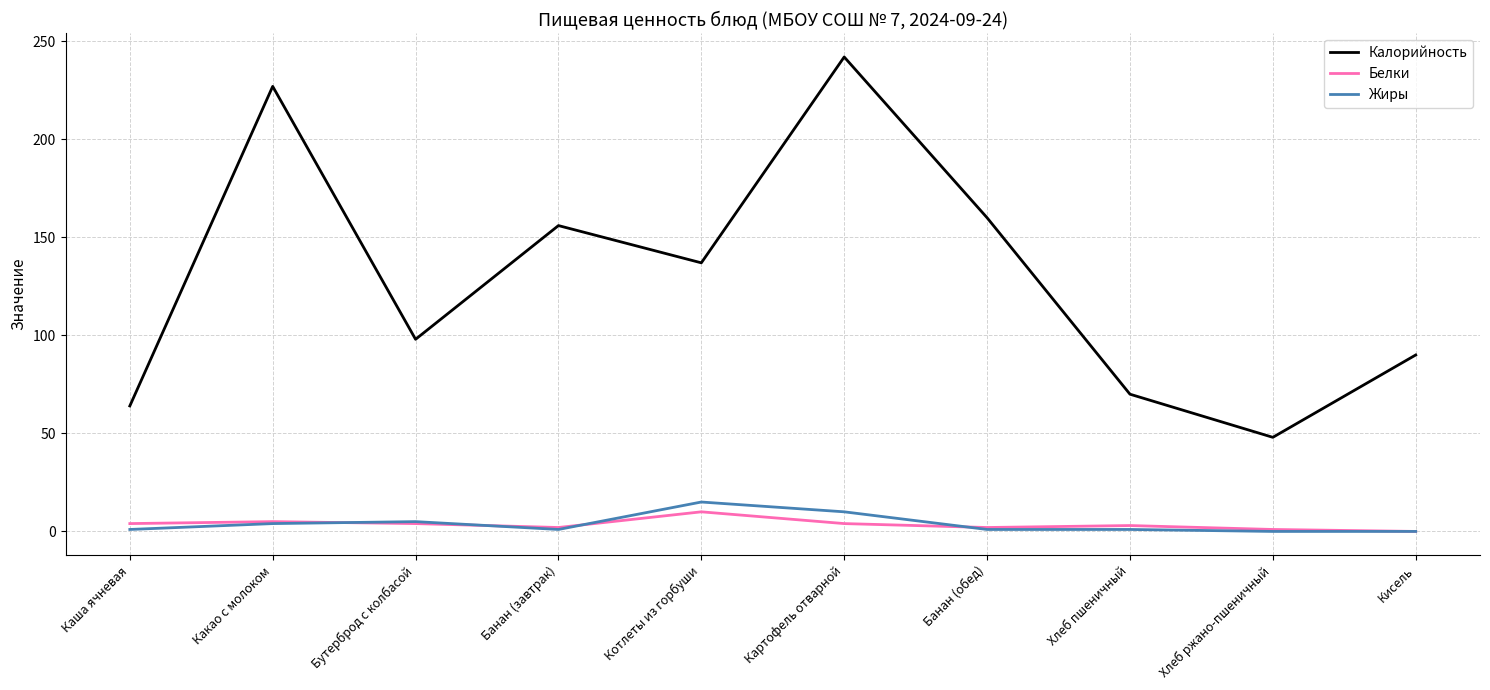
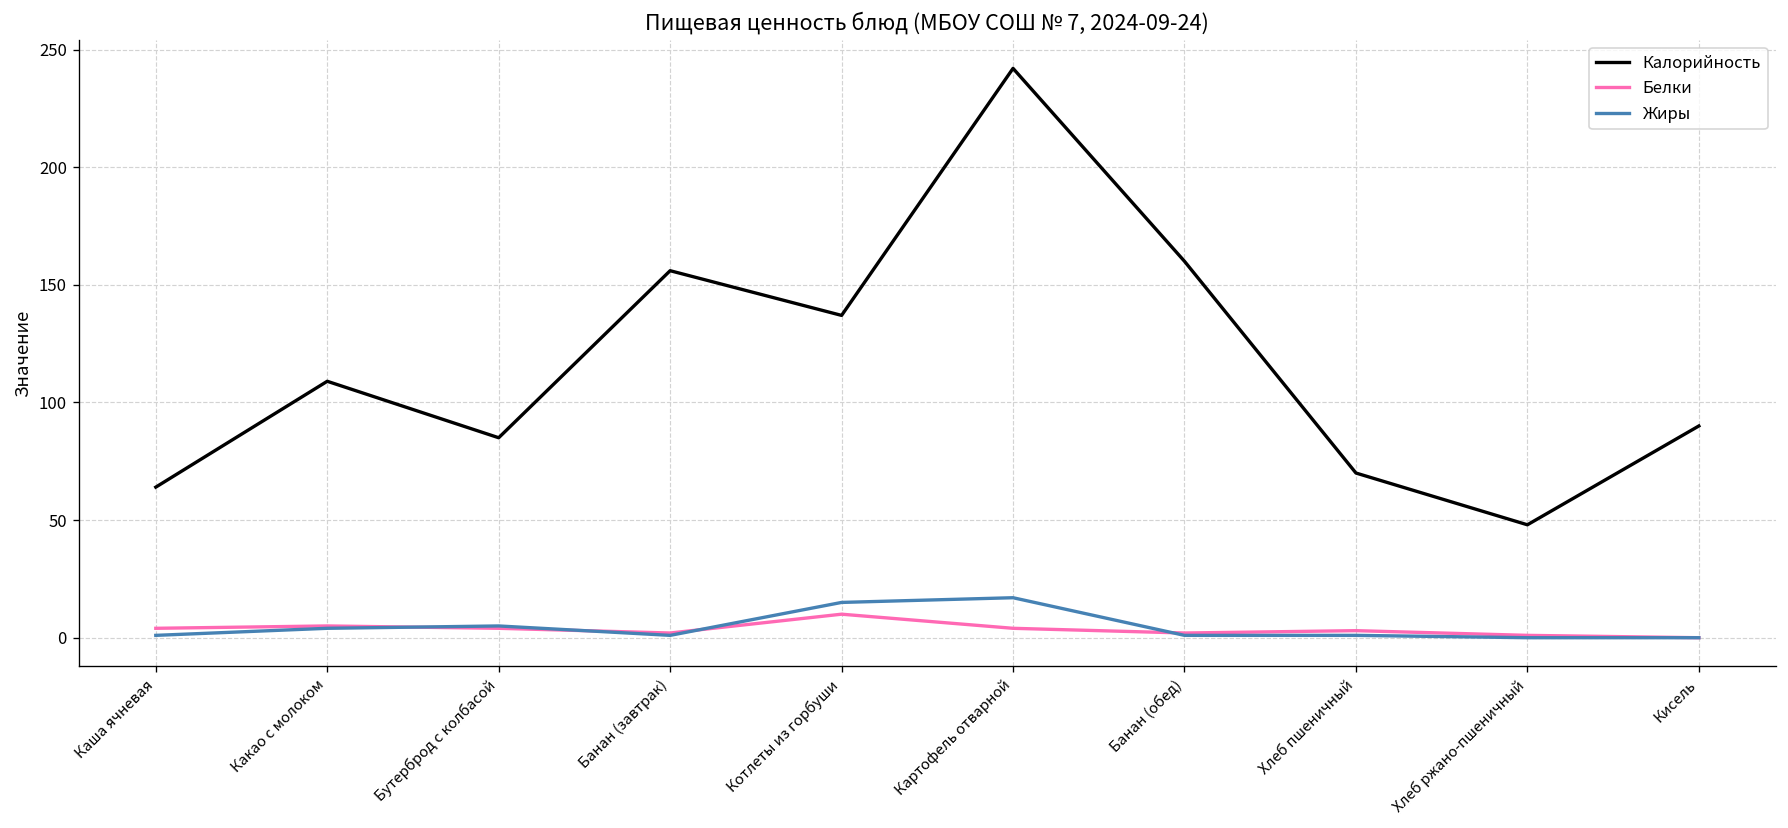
  {
    "Калорийность": {
      "Каша ячневая": 64,
-     "Какао с молоком": 227,
-     "Бутерброд с колбасой": 98,
+     "Какао с молоком": 109,
+     "Бутерброд с колбасой": 85,
      "Банан (завтрак)": 156,
      "Котлеты из горбуши": 137,
      "Картофель отварной": 242,
      "Банан (обед)": 160,
      "Хлеб пшеничный": 70,
      "Хлеб ржано-пшеничный": 48,
      "Кисель": 90
    },
    "Белки": {
      "Каша ячневая": 4,
      "Котлеты из горбуши": 10,
      "Картофель отварной": 4,
      "Хлеб пшеничный": 3
    },
    "Жиры": {
      "Каша ячневая": 1,
      "Котлеты из горбуши": 15,
-     "Картофель отварной": 10,
+     "Картофель отварной": 17,
      "Хлеб пшеничный": 1
    }
  }
